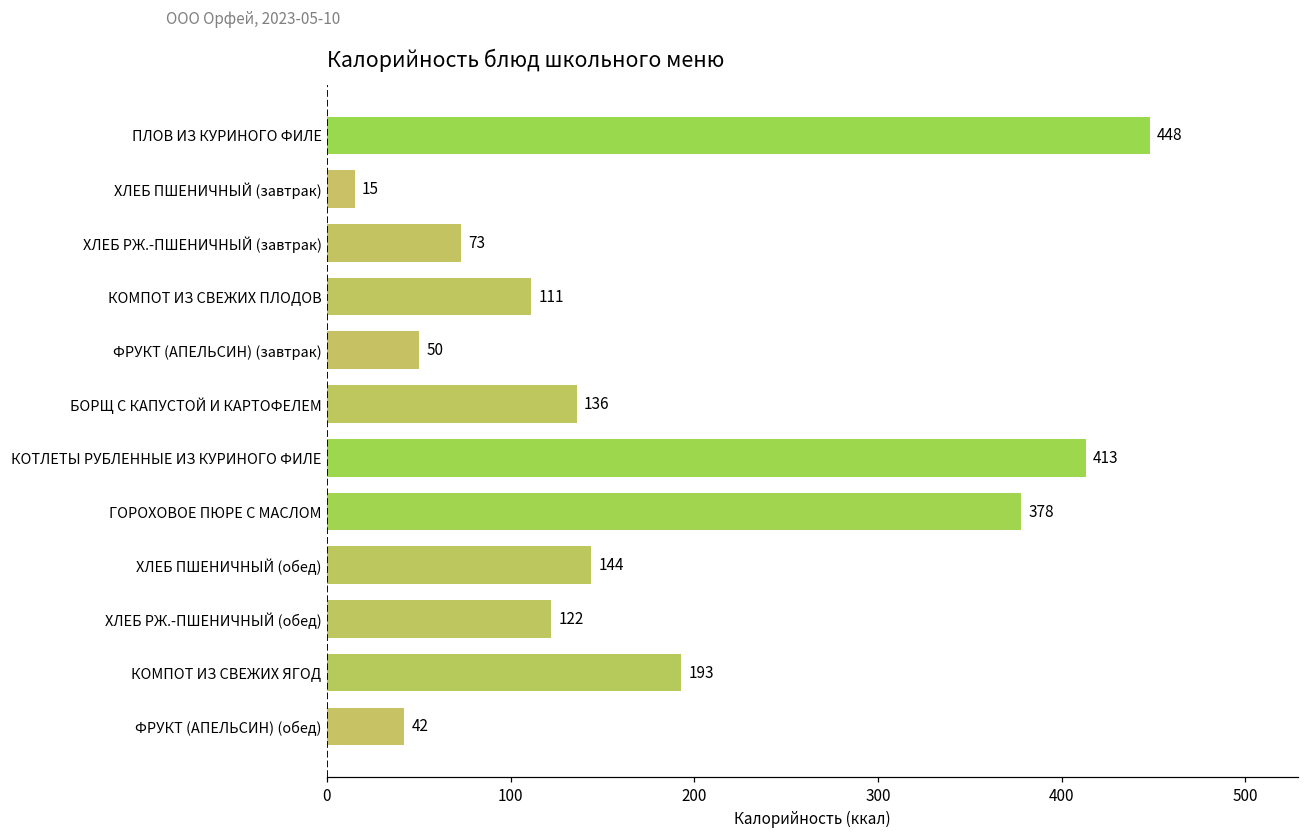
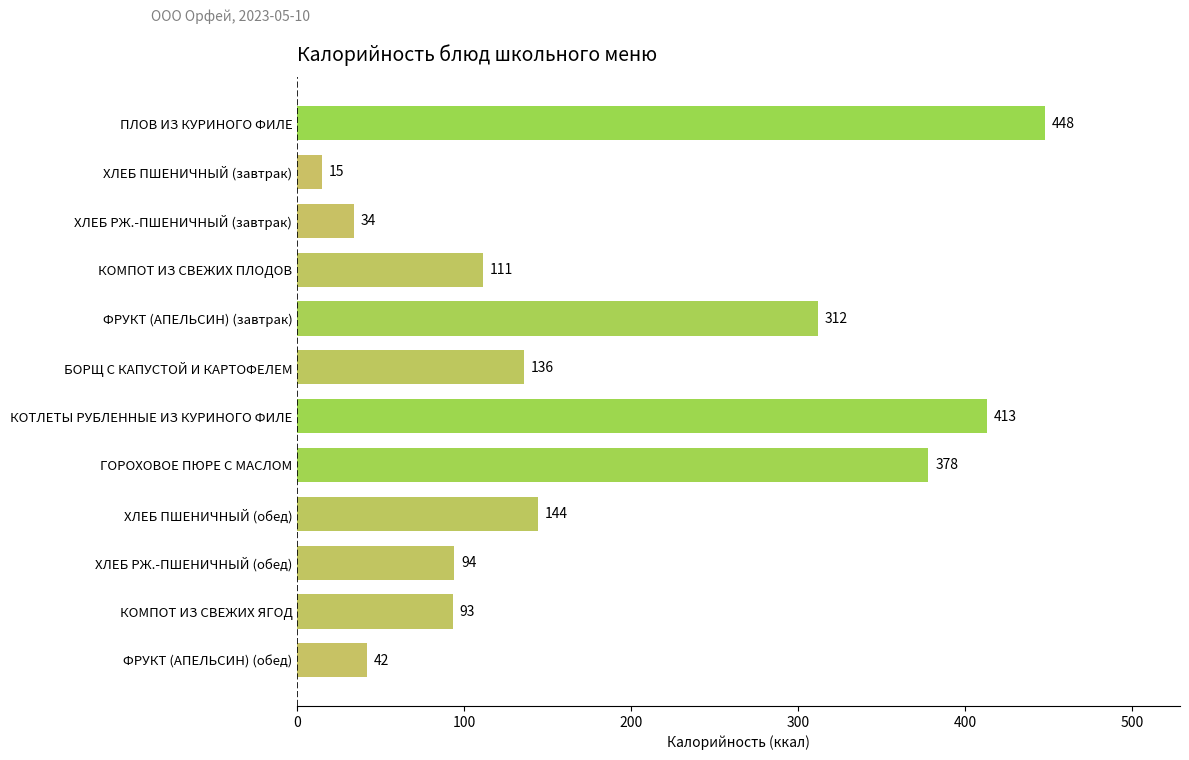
  {
    "ПЛОВ ИЗ КУРИНОГО ФИЛЕ": 448,
    "ХЛЕБ ПШЕНИЧНЫЙ (завтрак)": 15,
-   "ХЛЕБ РЖ.-ПШЕНИЧНЫЙ (завтрак)": 73,
+   "ХЛЕБ РЖ.-ПШЕНИЧНЫЙ (завтрак)": 34,
    "КОМПОТ ИЗ СВЕЖИХ ПЛОДОВ": 111,
-   "ФРУКТ (АПЕЛЬСИН) (завтрак)": 50,
+   "ФРУКТ (АПЕЛЬСИН) (завтрак)": 312,
    "БОРЩ С КАПУСТОЙ И КАРТОФЕЛЕМ": 136,
    "КОТЛЕТЫ РУБЛЕННЫЕ ИЗ КУРИНОГО ФИЛЕ": 413,
    "ГОРОХОВОЕ ПЮРЕ С МАСЛОМ": 378,
    "ХЛЕБ ПШЕНИЧНЫЙ (обед)": 144,
-   "ХЛЕБ РЖ.-ПШЕНИЧНЫЙ (обед)": 122,
-   "КОМПОТ ИЗ СВЕЖИХ ЯГОД": 193,
+   "ХЛЕБ РЖ.-ПШЕНИЧНЫЙ (обед)": 94,
+   "КОМПОТ ИЗ СВЕЖИХ ЯГОД": 93,
    "ФРУКТ (АПЕЛЬСИН) (обед)": 42
  }
